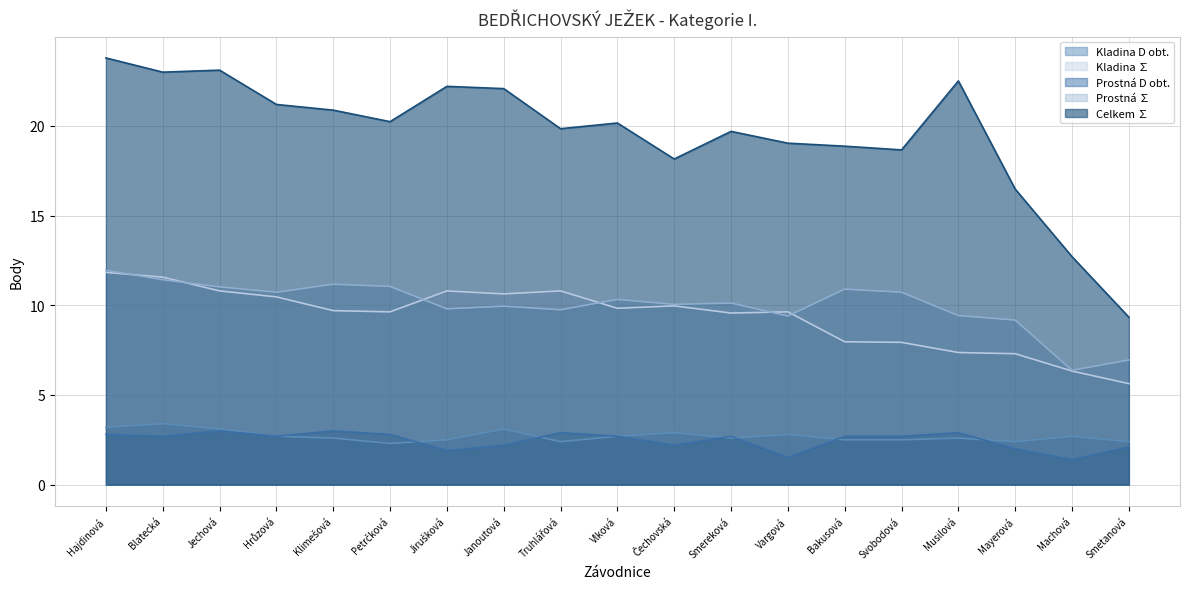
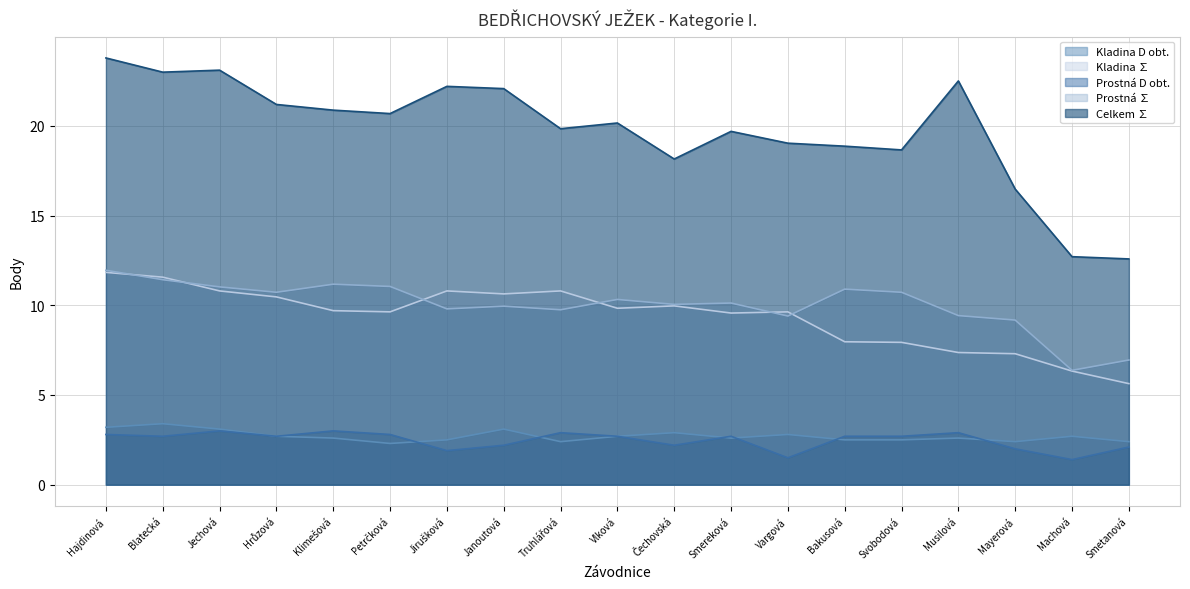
  {
    "Celkem ∑": {
      "Hajdinová": 23.8,
      "Blatecká": 23.0,
      "Jechová": 23.1,
      "Hrůzová": 21.2,
      "Klimešová": 20.9,
-     "Petrčková": 20.2,
+     "Petrčková": 20.7,
      "Jirušková": 22.2,
      "Janoutová": 22.1,
      "Truhlářová": 19.8,
      "Vlková": 20.2,
      "Čechovská": 18.2,
      "Smereková": 19.7,
      "Vargová": 19.0,
      "Bakusová": 18.9,
      "Svobodová": 18.7,
      "Musilová": 22.5,
      "Mayerová": 16.5,
      "Machová": 12.7,
-     "Smetanová": 9.3
+     "Smetanová": 12.6
    }
  }
